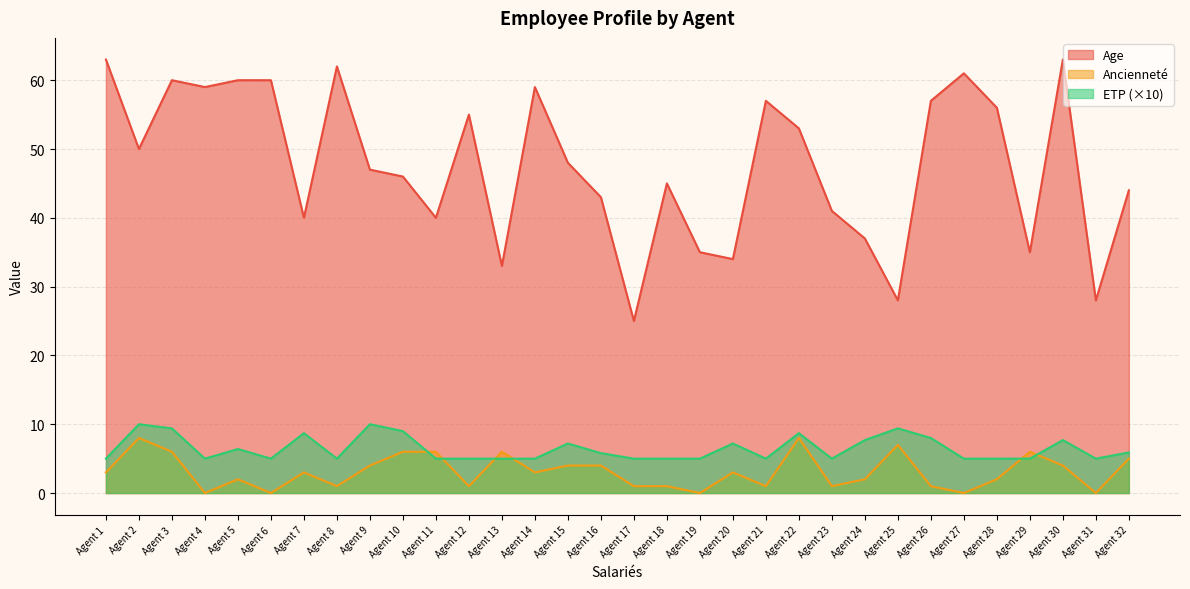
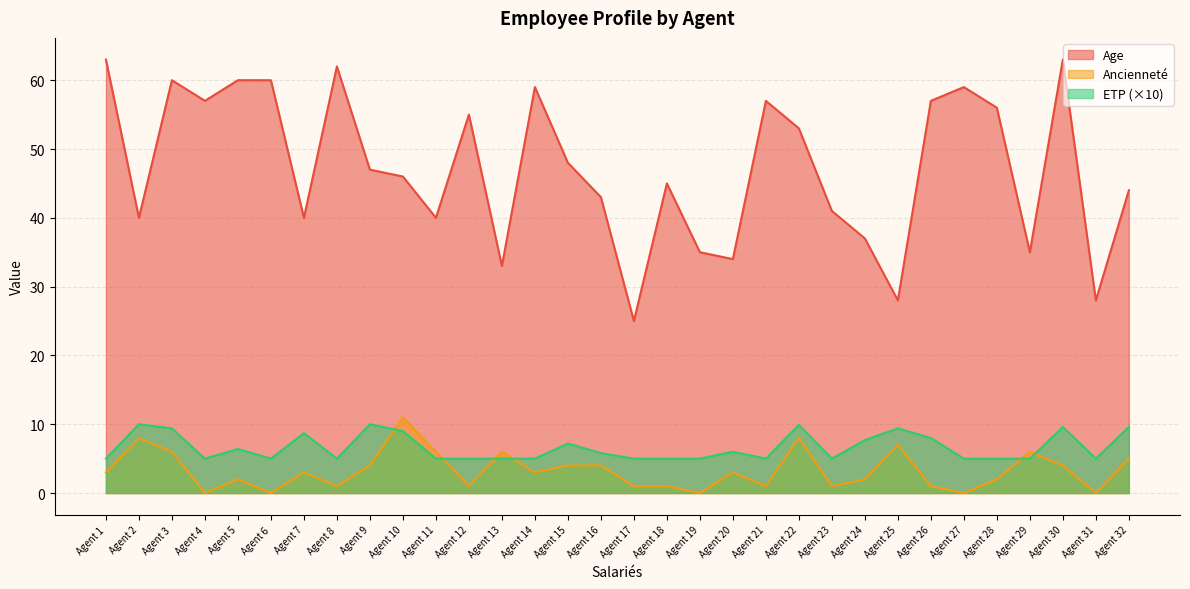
  {
    "Age": {
      "Agent 1": 63,
-     "Agent 2": 50,
+     "Agent 2": 40,
      "Agent 3": 60,
-     "Agent 4": 59,
+     "Agent 4": 57,
      "Agent 5": 60,
      "Agent 6": 60,
      "Agent 7": 40,
      "Agent 8": 62,
      "Agent 9": 47,
      "Agent 10": 46,
      "Agent 11": 40,
      "Agent 12": 55,
      "Agent 13": 33,
      "Agent 14": 59,
      "Agent 15": 48,
      "Agent 16": 43,
      "Agent 17": 25,
      "Agent 18": 45,
      "Agent 19": 35,
      "Agent 20": 34,
      "Agent 21": 57,
      "Agent 22": 53,
      "Agent 23": 41,
      "Agent 24": 37,
      "Agent 25": 28,
      "Agent 26": 57,
-     "Agent 27": 61,
+     "Agent 27": 59,
      "Agent 28": 56,
      "Agent 29": 35,
      "Agent 30": 63,
      "Agent 31": 28,
      "Agent 32": 44
    },
    "Ancienneté": {
      "Agent 1": 3,
      "Agent 2": 8,
      "Agent 3": 6,
      "Agent 4": 0,
      "Agent 5": 2,
      "Agent 6": 0,
      "Agent 7": 3,
      "Agent 8": 1,
      "Agent 9": 4,
-     "Agent 10": 6,
+     "Agent 10": 11,
      "Agent 11": 6,
      "Agent 12": 1,
      "Agent 13": 6,
      "Agent 14": 3,
      "Agent 15": 4,
      "Agent 16": 4,
      "Agent 17": 1,
      "Agent 18": 1,
      "Agent 19": 0,
      "Agent 20": 3,
      "Agent 21": 1,
      "Agent 22": 8,
      "Agent 23": 1,
      "Agent 24": 2,
      "Agent 25": 7,
      "Agent 26": 1,
      "Agent 27": 0,
      "Agent 28": 2,
      "Agent 29": 6,
      "Agent 30": 4,
      "Agent 31": 0,
      "Agent 32": 5
    },
    "ETP (×10)": {
      "Agent 1": 5,
      "Agent 2": 10,
      "Agent 3": 9,
      "Agent 4": 5,
      "Agent 5": 6,
      "Agent 6": 5,
      "Agent 7": 9,
      "Agent 8": 5,
      "Agent 9": 10,
      "Agent 10": 9,
      "Agent 11": 5,
      "Agent 12": 5,
      "Agent 13": 5,
      "Agent 14": 5,
      "Agent 15": 7,
      "Agent 16": 6,
      "Agent 17": 5,
      "Agent 18": 5,
      "Agent 19": 5,
-     "Agent 20": 7,
+     "Agent 20": 6,
      "Agent 21": 5,
-     "Agent 22": 9,
+     "Agent 22": 10,
      "Agent 23": 5,
      "Agent 24": 8,
      "Agent 25": 9,
      "Agent 26": 8,
      "Agent 27": 5,
      "Agent 28": 5,
      "Agent 29": 5,
-     "Agent 30": 8,
+     "Agent 30": 10,
      "Agent 31": 5,
-     "Agent 32": 6
+     "Agent 32": 10
    }
  }
